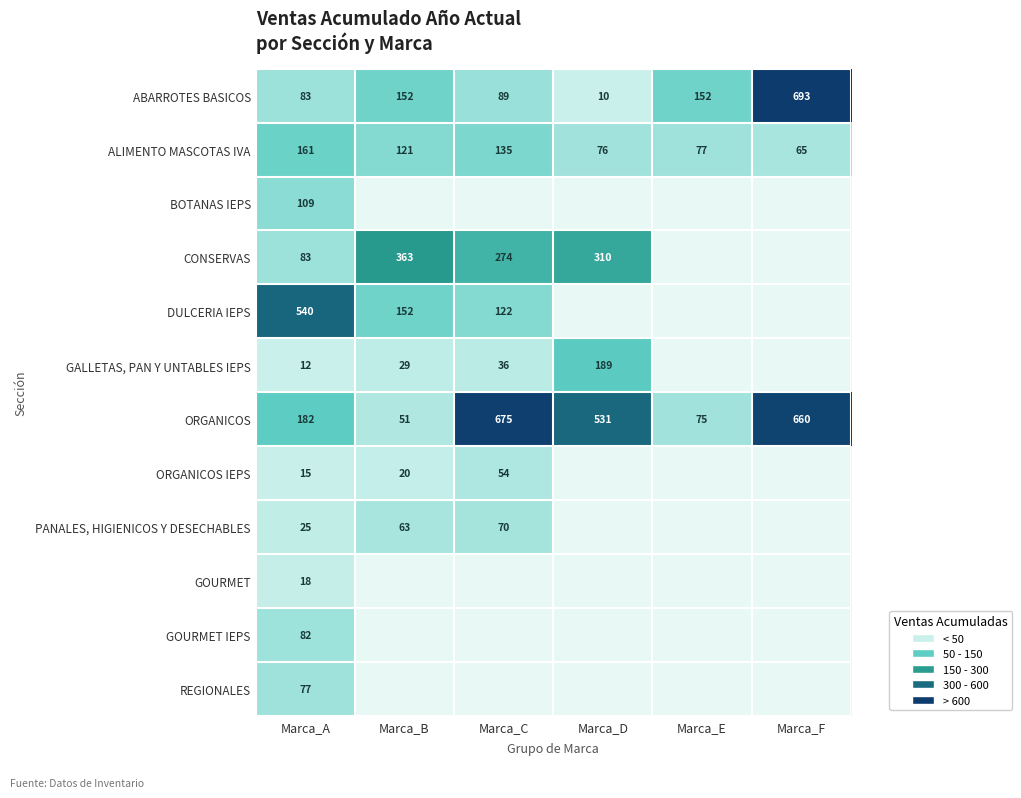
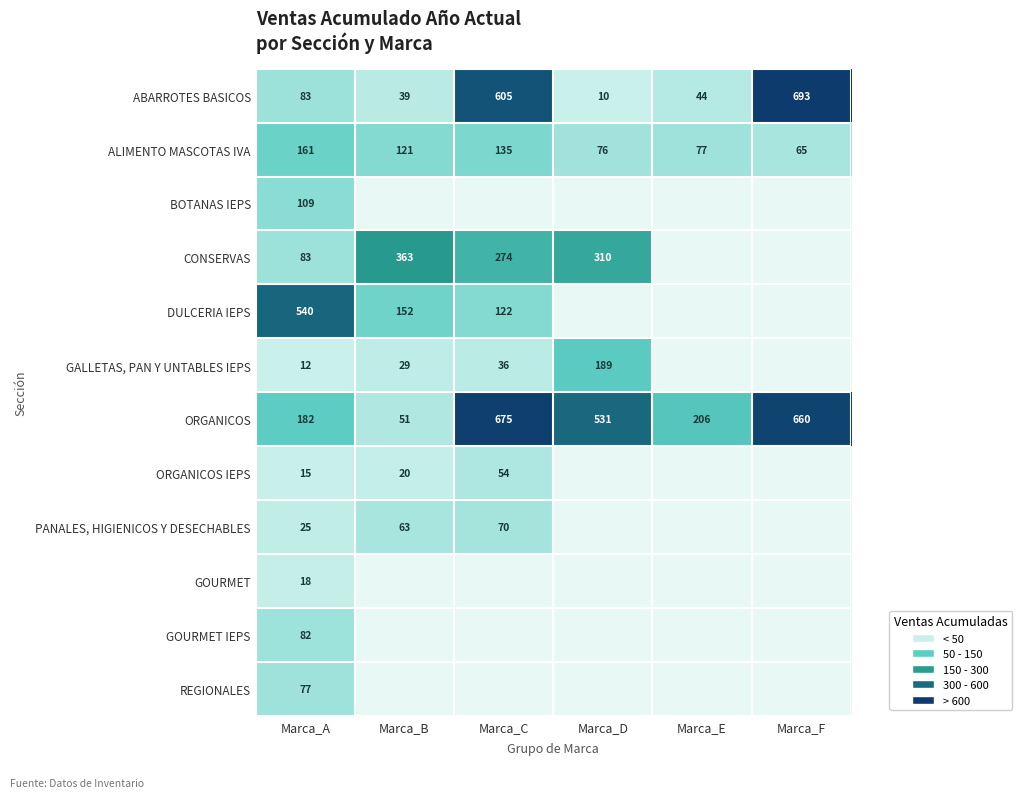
  {
    "ABARROTES BASICOS": {
      "Marca_A": 83,
-     "Marca_B": 152,
-     "Marca_C": 89,
+     "Marca_B": 39,
+     "Marca_C": 605,
      "Marca_D": 10,
-     "Marca_E": 152,
+     "Marca_E": 44,
      "Marca_F": 693
    },
    "ALIMENTO MASCOTAS IVA": {
      "Marca_A": 161,
      "Marca_B": 121,
      "Marca_C": 135,
      "Marca_D": 76,
      "Marca_E": 77,
      "Marca_F": 65
    },
    "BOTANAS IEPS": {
      "Marca_A": 109
    },
    "CONSERVAS": {
      "Marca_A": 83,
      "Marca_B": 363,
      "Marca_C": 274,
      "Marca_D": 310
    },
    "DULCERIA IEPS": {
      "Marca_A": 540,
      "Marca_B": 152,
      "Marca_C": 122
    },
    "GALLETAS, PAN Y UNTABLES IEPS": {
      "Marca_A": 12,
      "Marca_B": 29,
      "Marca_C": 36,
      "Marca_D": 189
    },
    "ORGANICOS": {
      "Marca_A": 182,
      "Marca_B": 51,
      "Marca_C": 675,
      "Marca_D": 531,
-     "Marca_E": 75,
+     "Marca_E": 206,
      "Marca_F": 660
    },
    "ORGANICOS IEPS": {
      "Marca_A": 15,
      "Marca_B": 20,
      "Marca_C": 54
    },
    "PANALES, HIGIENICOS Y DESECHABLES": {
      "Marca_A": 25,
      "Marca_B": 63,
      "Marca_C": 70
    },
    "GOURMET": {
      "Marca_A": 18
    },
    "GOURMET IEPS": {
      "Marca_A": 82
    },
    "REGIONALES": {
      "Marca_A": 77
    }
  }
